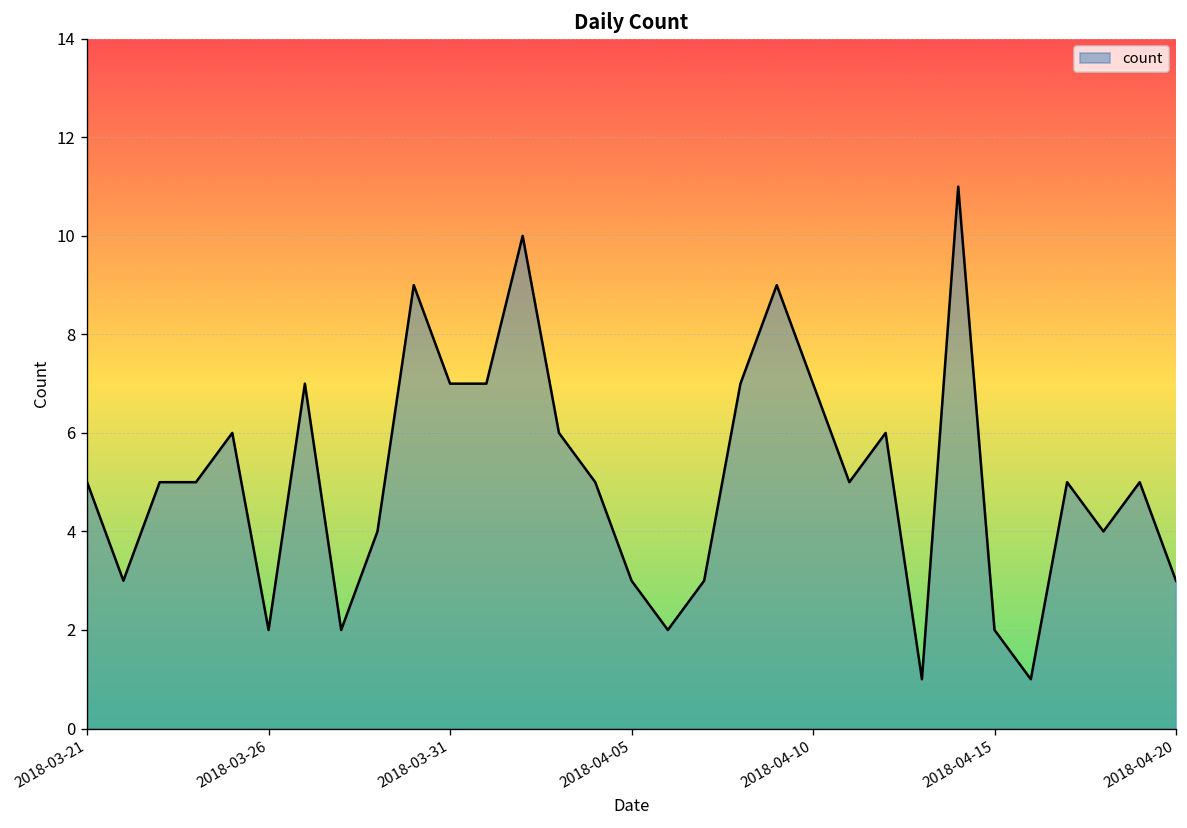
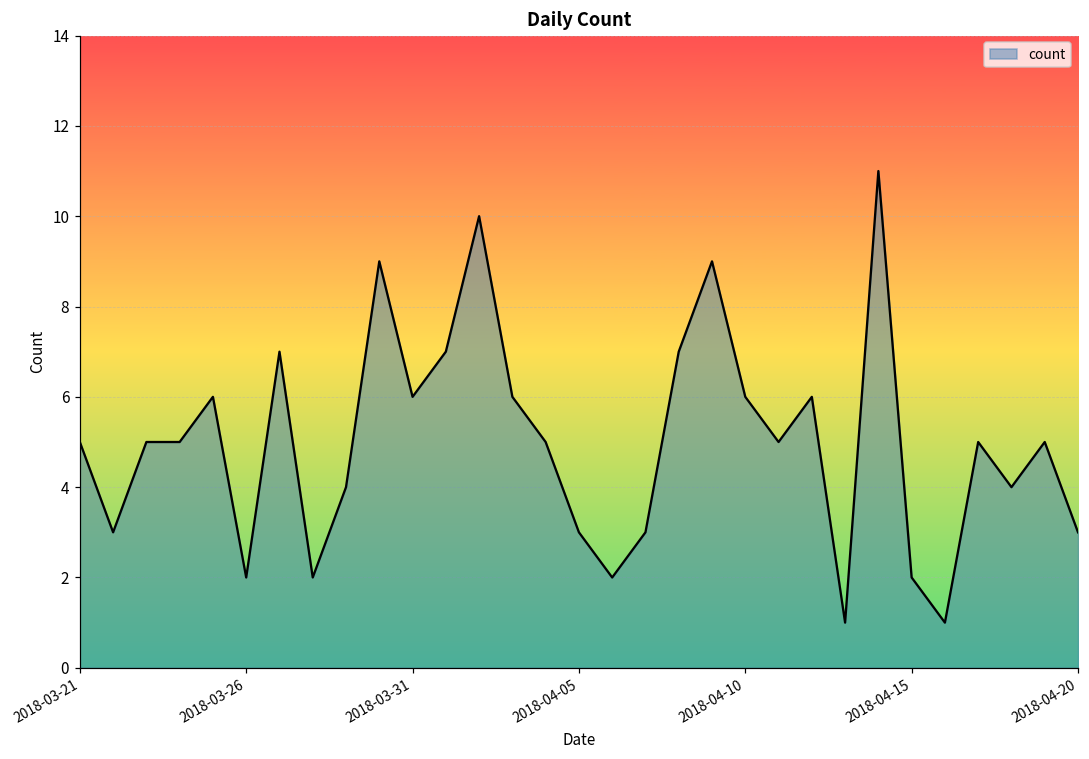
  {
    "2018-03-21": 5,
    "2018-03-26": 2,
-   "2018-03-31": 7,
+   "2018-03-31": 6,
    "2018-04-05": 3,
-   "2018-04-10": 7,
+   "2018-04-10": 6,
    "2018-04-15": 2,
    "2018-04-20": 3
  }
